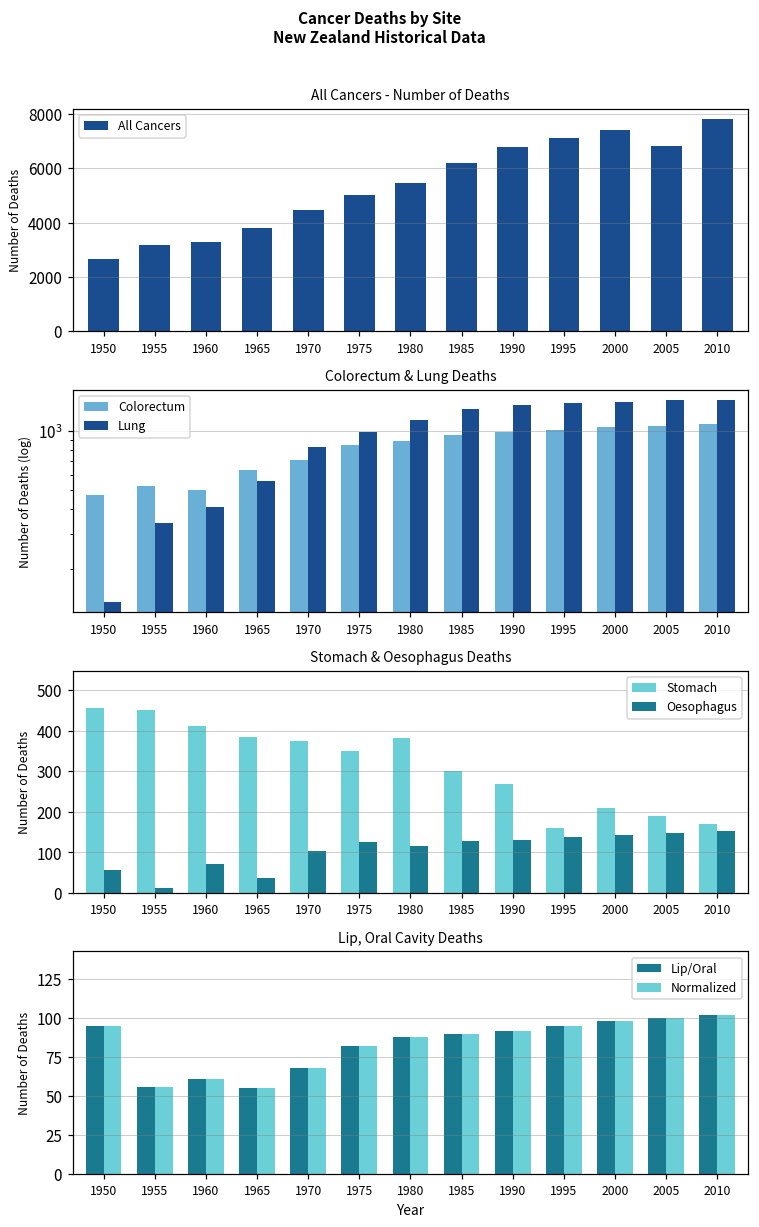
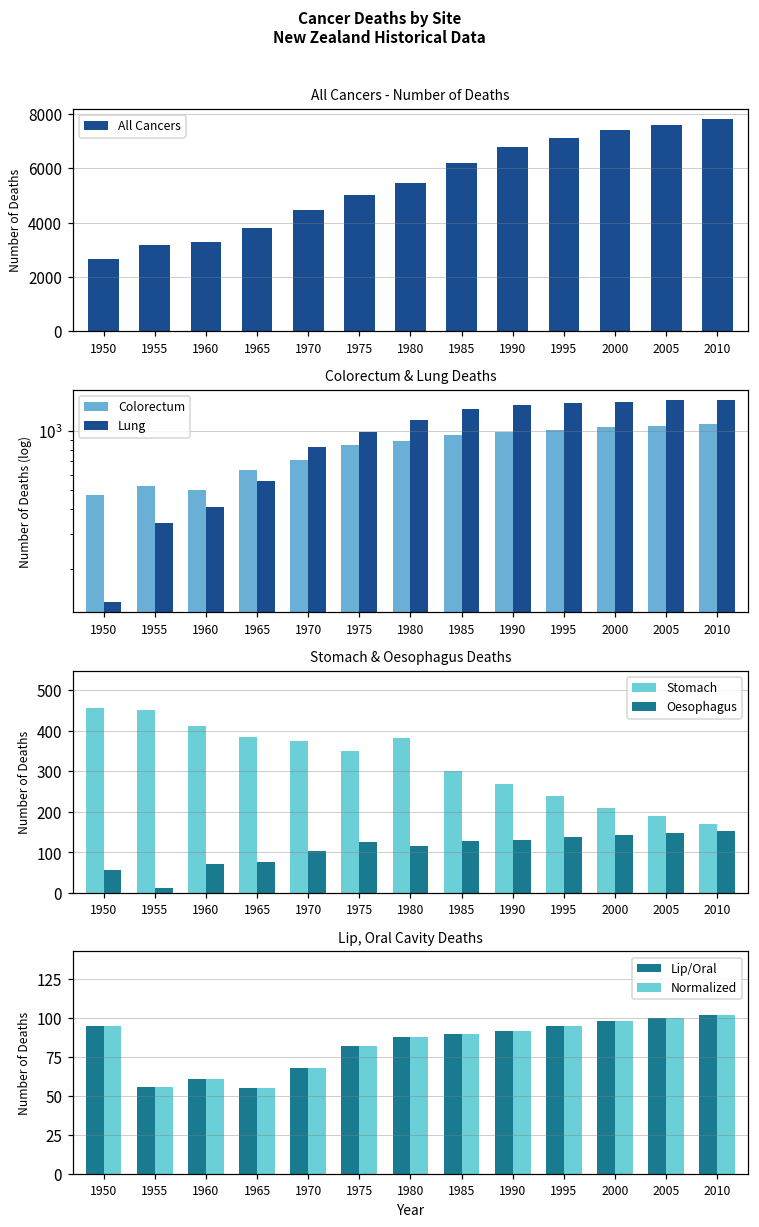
  {
    "All Cancers - Number of Deaths": {
      "1950": 2700,
      "1955": 3200,
      "1960": 3300,
      "1965": 3800,
      "1970": 4500,
      "1975": 5000,
      "1980": 5500,
      "1985": 6200,
      "1990": 6800,
      "1995": 7100,
      "2000": 7400,
-     "2005": 6800,
+     "2005": 7600,
      "2010": 7800
    },
    "Stomach & Oesophagus Deaths": {
      "Stomach": {
        "1950": 460,
        "1955": 450,
        "1960": 410,
        "1965": 380,
        "1970": 380,
        "1975": 350,
        "1980": 380,
        "1985": 300,
        "1990": 270,
-       "1995": 160,
+       "1995": 240,
        "2000": 210,
        "2005": 190,
        "2010": 170
      },
      "Oesophagus": {
        "1950": 60,
        "1955": 10,
        "1960": 70,
-       "1965": 40,
+       "1965": 80,
        "1970": 100,
        "1975": 130,
        "1980": 120,
        "1985": 130,
        "1990": 130,
        "1995": 140,
        "2000": 140,
        "2005": 150,
        "2010": 150
      }
    },
    "Lip, Oral Cavity Deaths": {
      "Lip/Oral": {
        "1950": 95,
        "1955": 56,
        "1960": 61,
        "1965": 55,
        "1970": 68,
        "1975": 82,
        "1980": 88,
        "1985": 90,
        "1990": 92,
        "1995": 95,
        "2000": 98,
        "2005": 100,
        "2010": 102
      },
      "Normalized": {
        "1950": 95,
        "1955": 56,
        "1960": 61,
        "1965": 55,
        "1970": 68,
        "1975": 82,
        "1980": 88,
        "1985": 90,
        "1990": 92,
        "1995": 95,
        "2000": 98,
        "2005": 100,
        "2010": 102
      }
    }
  }
